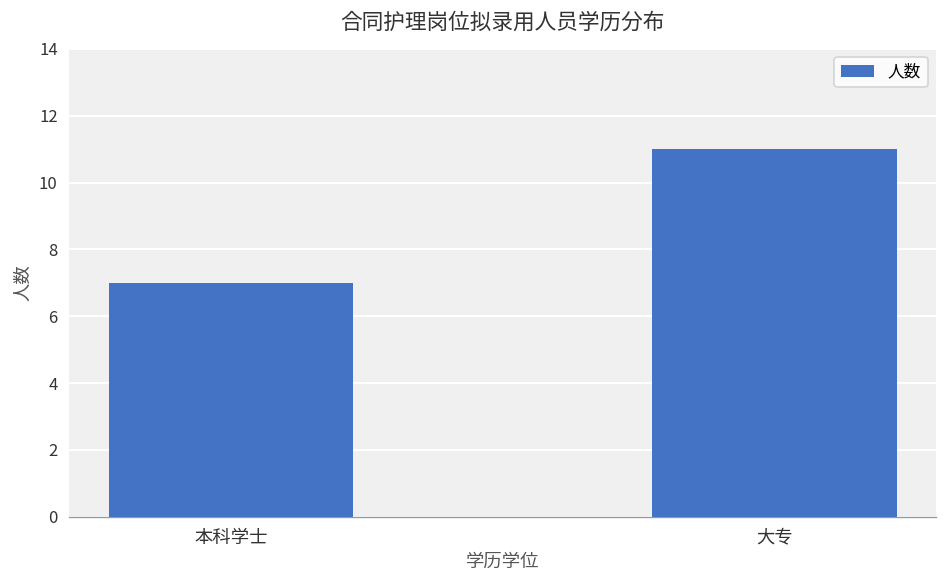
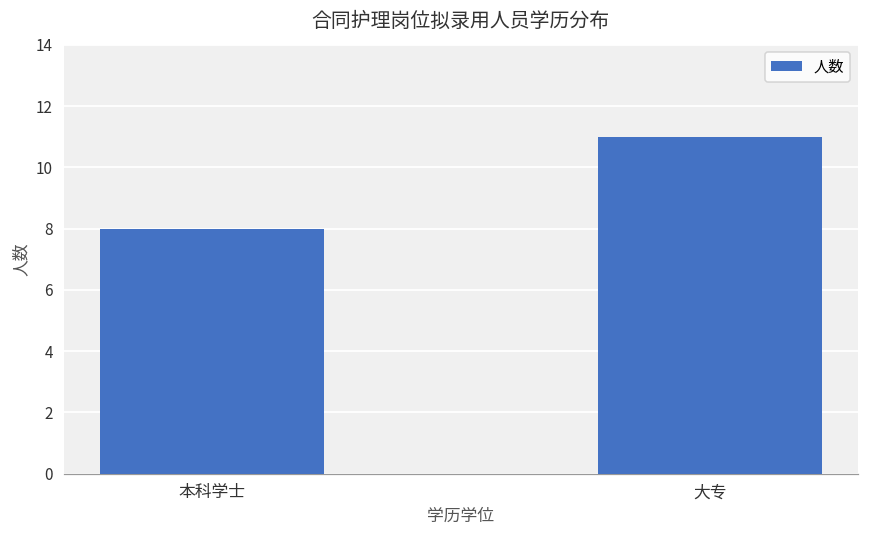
  {
-   "本科学士": 7,
+   "本科学士": 8,
    "大专": 11
  }
